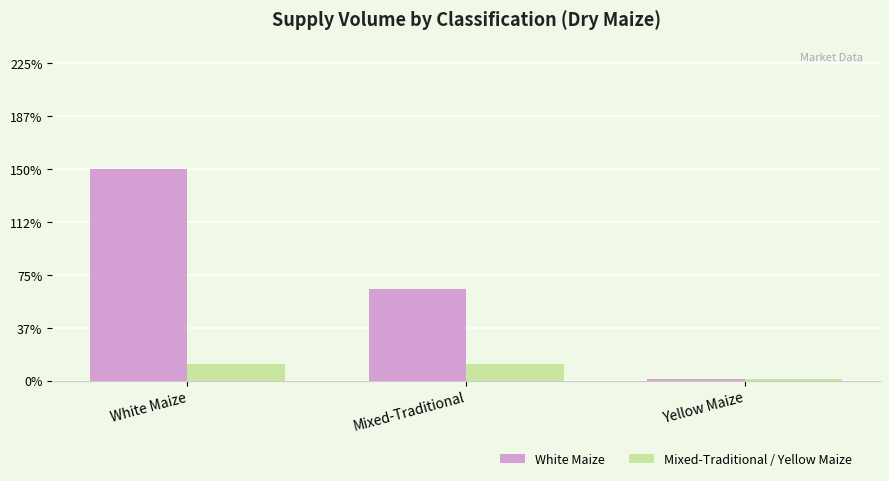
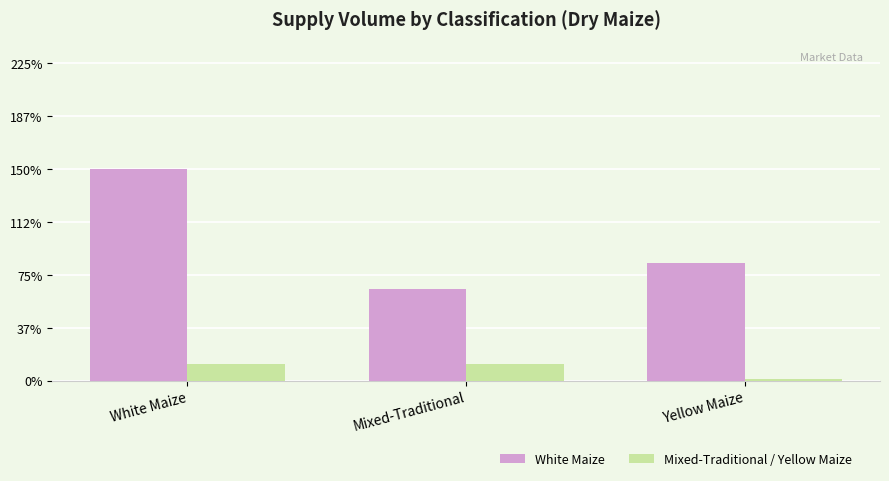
  {
    "White Maize": {
      "White Maize": "150%",
      "Mixed-Traditional": "65%",
-     "Yellow Maize": "1%"
+     "Yellow Maize": "83%"
    },
    "Mixed-Traditional / Yellow Maize": {
      "White Maize": "12%",
      "Mixed-Traditional": "12%"
    }
  }
